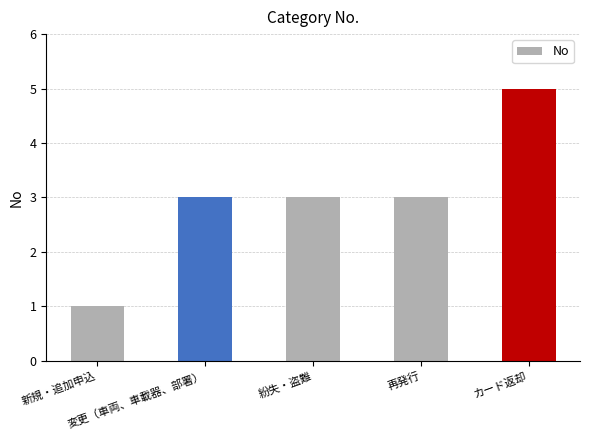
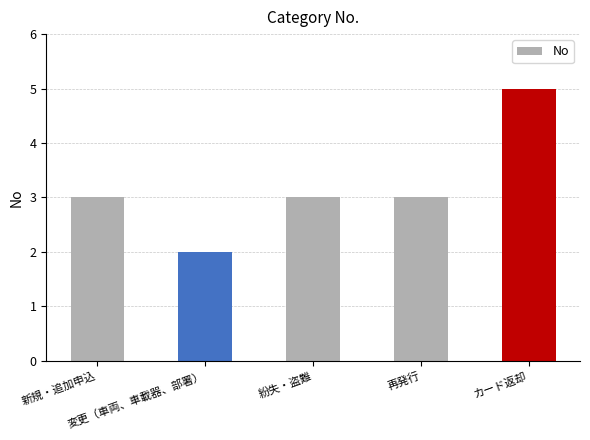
  {
-   "新規・追加申込": 1,
-   "変更（車両、車載器、部署）": 3,
+   "新規・追加申込": 3,
+   "変更（車両、車載器、部署）": 2,
    "紛失・盗難": 3,
    "再発行": 3,
    "カード返却": 5
  }
